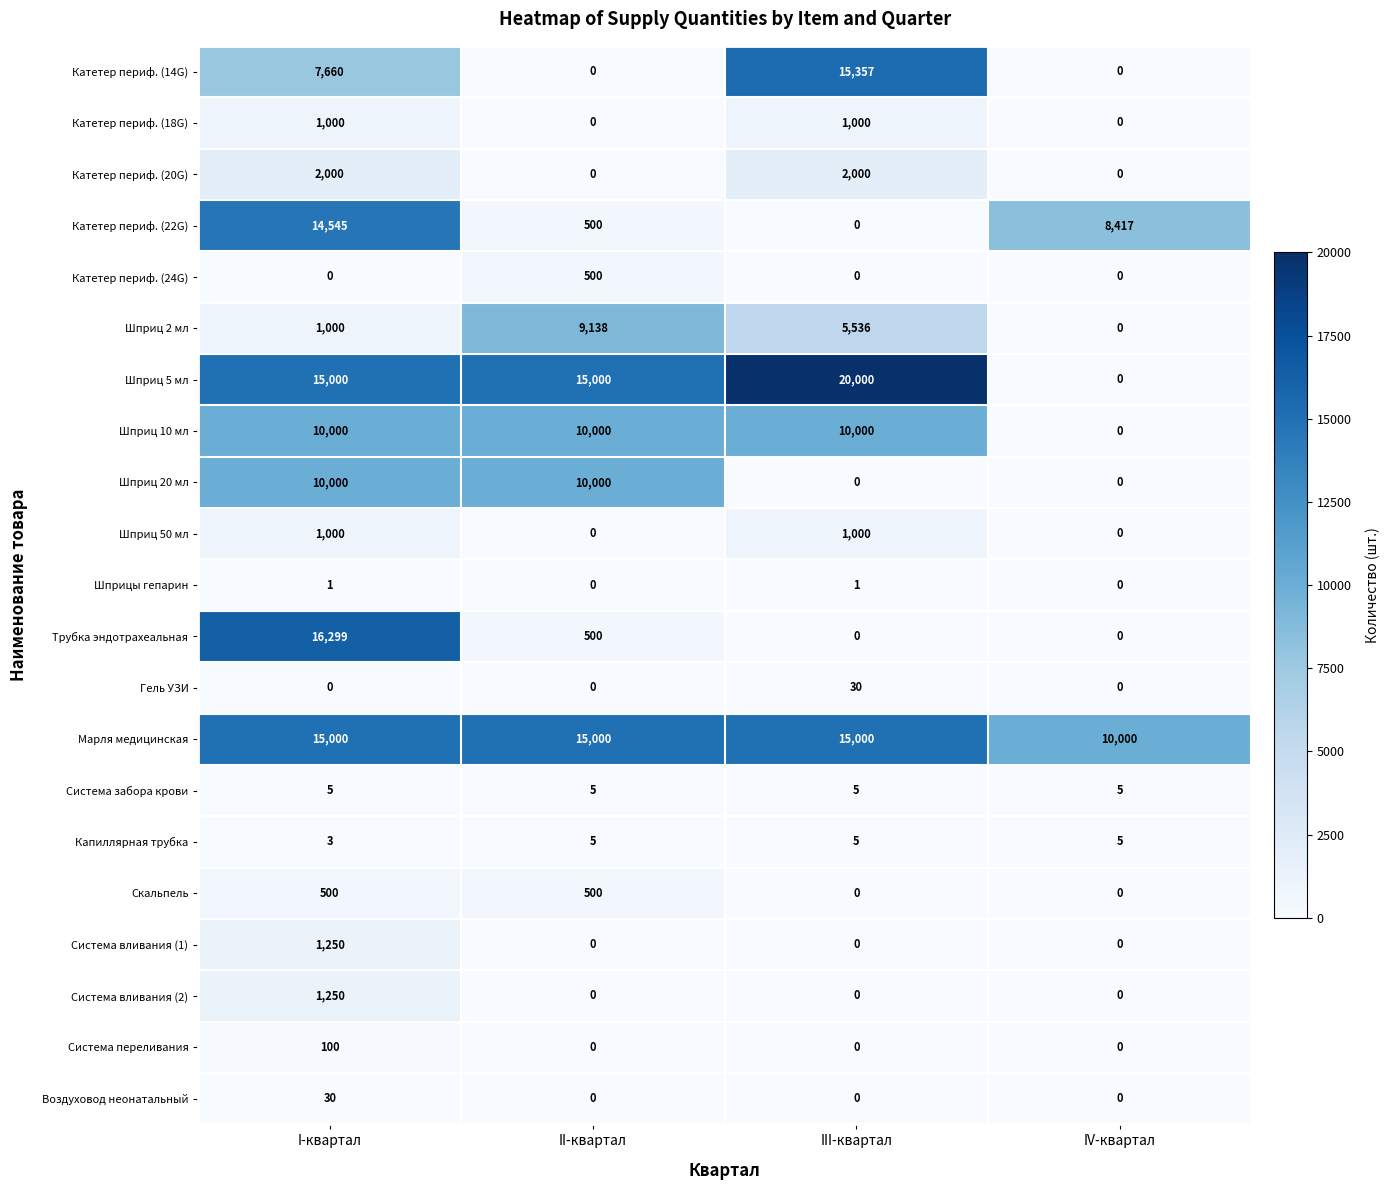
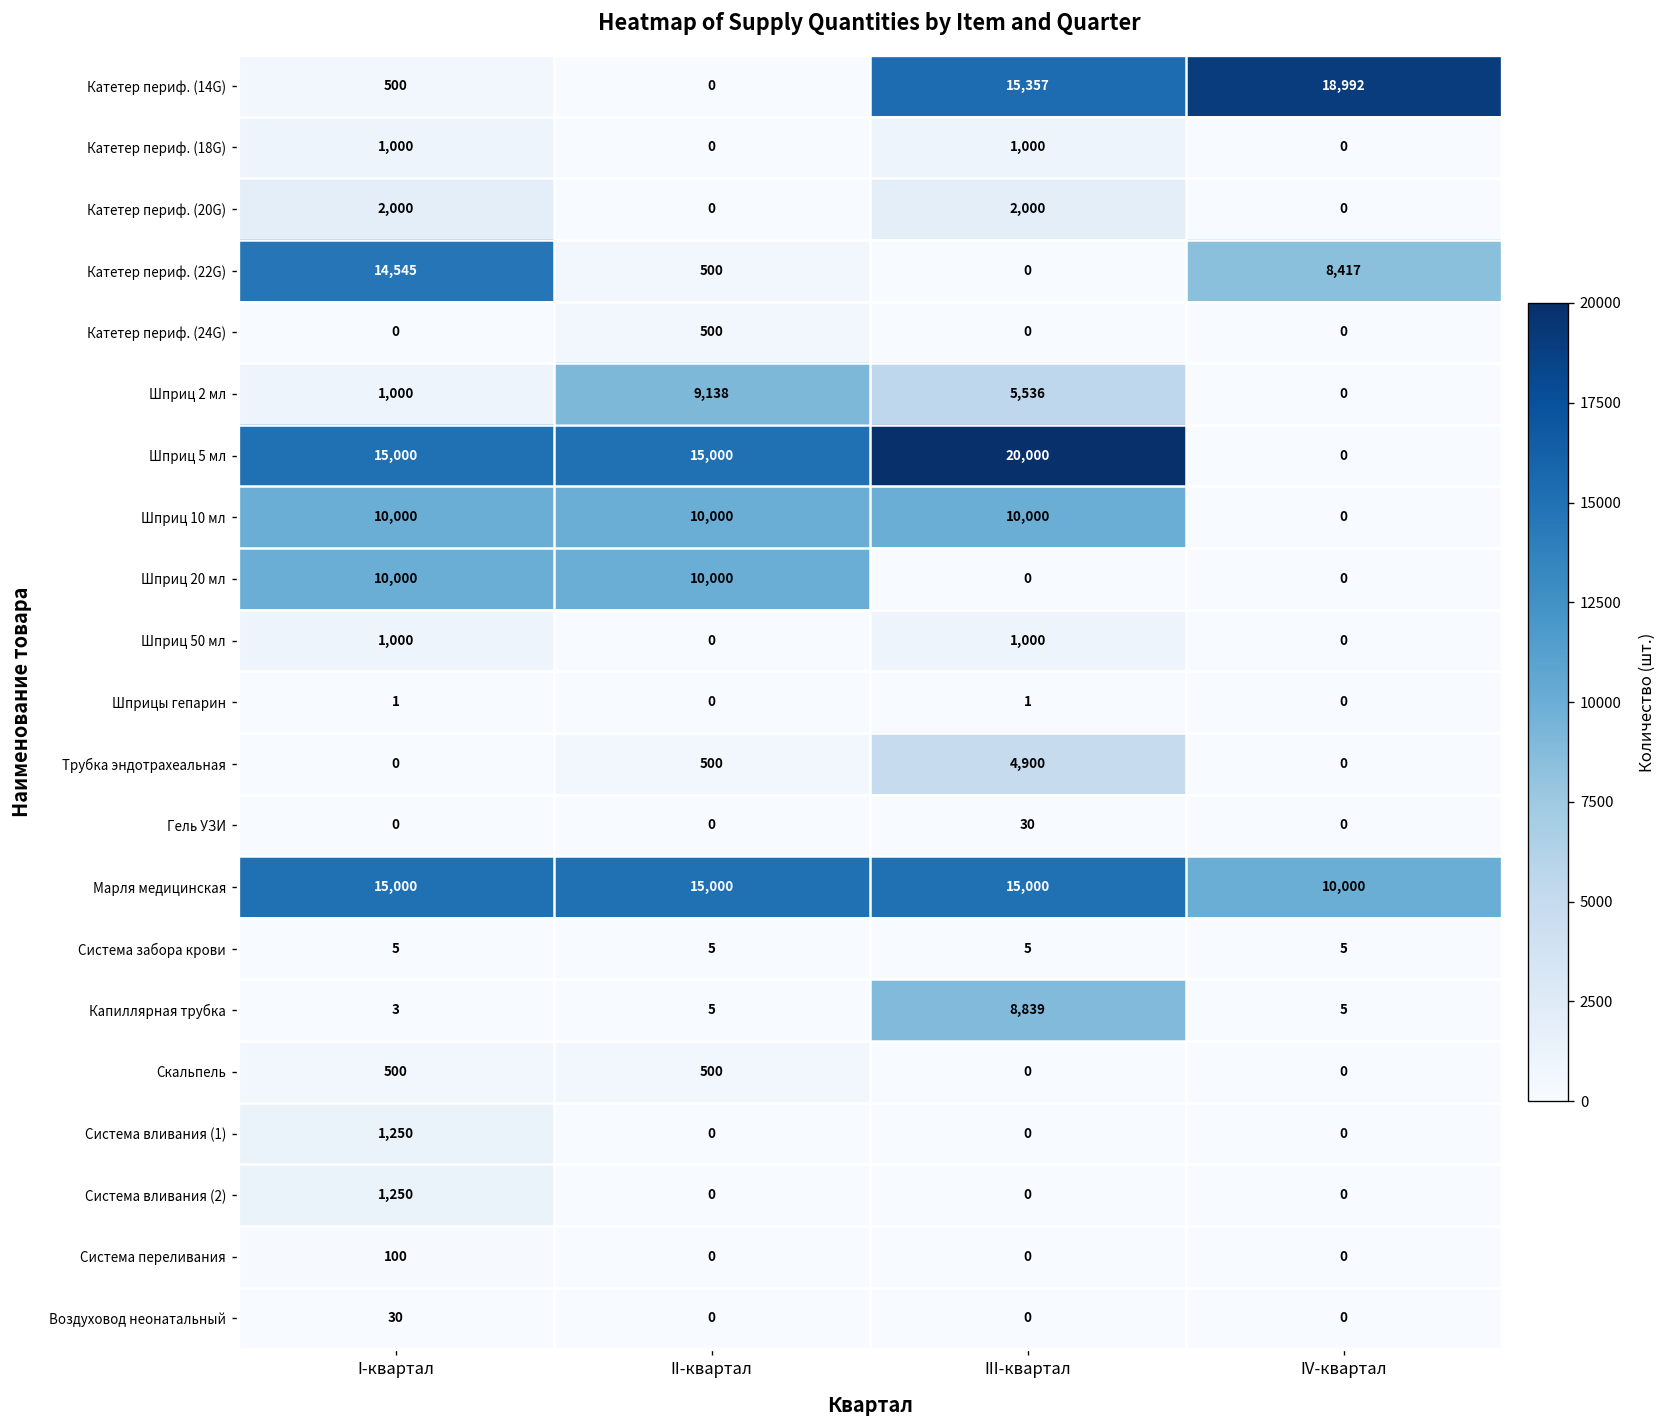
  {
    "Катетер периф. (14G)": {
-     "I-квартал": "7,660",
+     "I-квартал": "500",
      "II-квартал": "0",
      "III-квартал": "15,357",
-     "IV-квартал": "0"
+     "IV-квартал": "18,992"
    },
    "Катетер периф. (18G)": {
      "I-квартал": "1,000",
      "II-квартал": "0",
      "III-квартал": "1,000",
      "IV-квартал": "0"
    },
    "Катетер периф. (20G)": {
      "I-квартал": "2,000",
      "II-квартал": "0",
      "III-квартал": "2,000",
      "IV-квартал": "0"
    },
    "Катетер периф. (22G)": {
      "I-квартал": "14,545",
      "II-квартал": "500",
      "III-квартал": "0",
      "IV-квартал": "8,417"
    },
    "Катетер периф. (24G)": {
      "I-квартал": "0",
      "II-квартал": "500",
      "III-квартал": "0",
      "IV-квартал": "0"
    },
    "Шприц 2 мл": {
      "I-квартал": "1,000",
      "II-квартал": "9,138",
      "III-квартал": "5,536",
      "IV-квартал": "0"
    },
    "Шприц 5 мл": {
      "I-квартал": "15,000",
      "II-квартал": "15,000",
      "III-квартал": "20,000",
      "IV-квартал": "0"
    },
    "Шприц 10 мл": {
      "I-квартал": "10,000",
      "II-квартал": "10,000",
      "III-квартал": "10,000",
      "IV-квартал": "0"
    },
    "Шприц 20 мл": {
      "I-квартал": "10,000",
      "II-квартал": "10,000",
      "III-квартал": "0",
      "IV-квартал": "0"
    },
    "Шприц 50 мл": {
      "I-квартал": "1,000",
      "II-квартал": "0",
      "III-квартал": "1,000",
      "IV-квартал": "0"
    },
    "Шприцы гепарин": {
      "I-квартал": "1",
      "II-квартал": "0",
      "III-квартал": "1",
      "IV-квартал": "0"
    },
    "Трубка эндотрахеальная": {
-     "I-квартал": "16,299",
+     "I-квартал": "0",
      "II-квартал": "500",
-     "III-квартал": "0",
+     "III-квартал": "4,900",
      "IV-квартал": "0"
    },
    "Гель УЗИ": {
      "I-квартал": "0",
      "II-квартал": "0",
      "III-квартал": "30",
      "IV-квартал": "0"
    },
    "Марля медицинская": {
      "I-квартал": "15,000",
      "II-квартал": "15,000",
      "III-квартал": "15,000",
      "IV-квартал": "10,000"
    },
    "Система забора крови": {
      "I-квартал": "5",
      "II-квартал": "5",
      "III-квартал": "5",
      "IV-квартал": "5"
    },
    "Капиллярная трубка": {
      "I-квартал": "3",
      "II-квартал": "5",
-     "III-квартал": "5",
+     "III-квартал": "8,839",
      "IV-квартал": "5"
    },
    "Скальпель": {
      "I-квартал": "500",
      "II-квартал": "500",
      "III-квартал": "0",
      "IV-квартал": "0"
    },
    "Система вливания (1)": {
      "I-квартал": "1,250",
      "II-квартал": "0",
      "III-квартал": "0",
      "IV-квартал": "0"
    },
    "Система вливания (2)": {
      "I-квартал": "1,250",
      "II-квартал": "0",
      "III-квартал": "0",
      "IV-квартал": "0"
    },
    "Система переливания": {
      "I-квартал": "100",
      "II-квартал": "0",
      "III-квартал": "0",
      "IV-квартал": "0"
    },
    "Воздуховод неонатальный": {
      "I-квартал": "30",
      "II-квартал": "0",
      "III-квартал": "0",
      "IV-квартал": "0"
    }
  }
